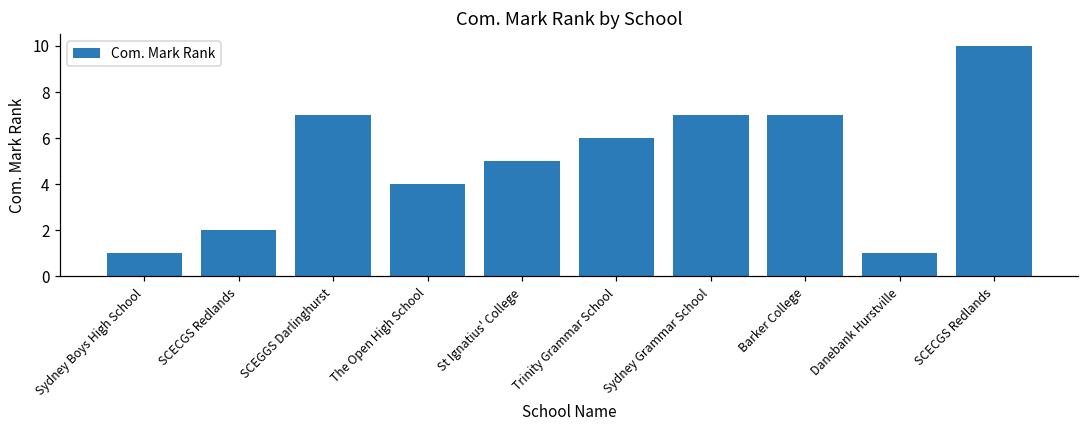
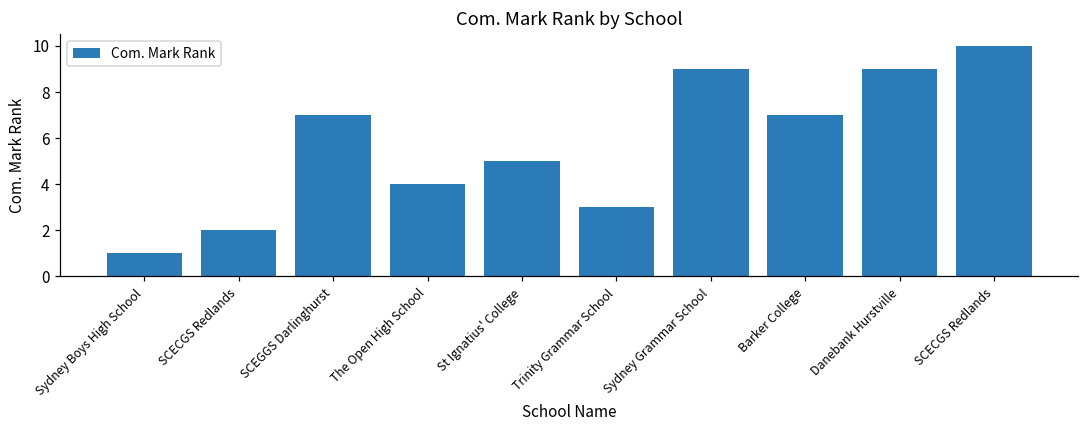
  {
    "Sydney Boys High School": 1,
    "SCEGGS Darlinghurst": 7,
    "The Open High School": 4,
    "St Ignatius' College": 5,
-   "Trinity Grammar School": 6,
-   "Sydney Grammar School": 7,
+   "Trinity Grammar School": 3,
+   "Sydney Grammar School": 9,
    "Barker College": 7,
-   "Danebank Hurstville": 1
+   "Danebank Hurstville": 9
  }
